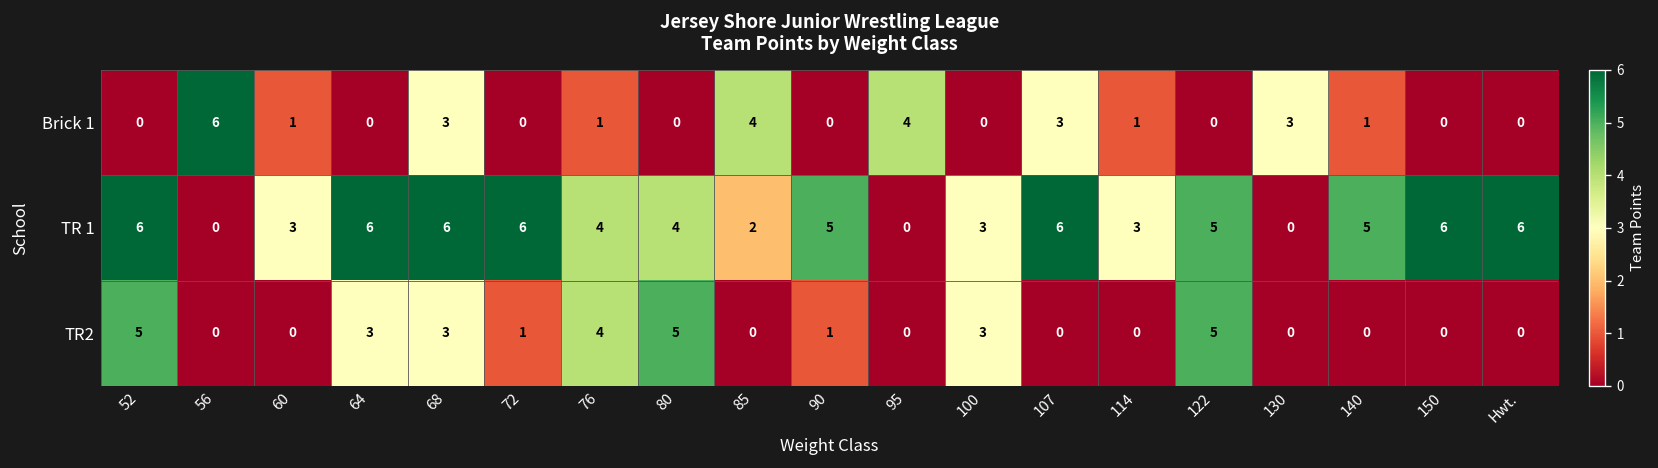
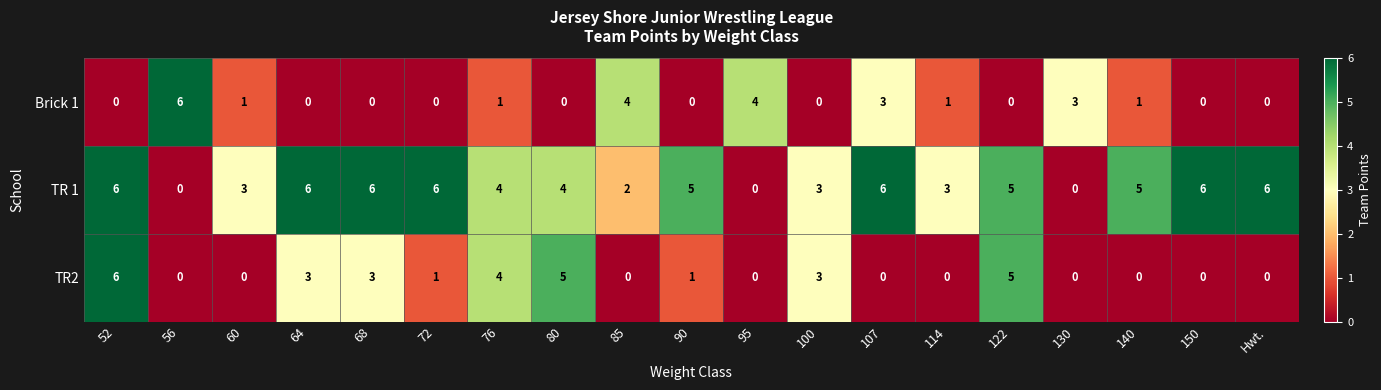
  {
    "Brick 1": {
      "52": 0,
      "56": 6,
      "60": 1,
      "64": 0,
-     "68": 3,
+     "68": 0,
      "72": 0,
      "76": 1,
      "80": 0,
      "85": 4,
      "90": 0,
      "95": 4,
      "100": 0,
      "107": 3,
      "114": 1,
      "122": 0,
      "130": 3,
      "140": 1,
      "150": 0,
      "Hwt.": 0
    },
    "TR 1": {
      "52": 6,
      "56": 0,
      "60": 3,
      "64": 6,
      "68": 6,
      "72": 6,
      "76": 4,
      "80": 4,
      "85": 2,
      "90": 5,
      "95": 0,
      "100": 3,
      "107": 6,
      "114": 3,
      "122": 5,
      "130": 0,
      "140": 5,
      "150": 6,
      "Hwt.": 6
    },
    "TR2": {
-     "52": 5,
+     "52": 6,
      "56": 0,
      "60": 0,
      "64": 3,
      "68": 3,
      "72": 1,
      "76": 4,
      "80": 5,
      "85": 0,
      "90": 1,
      "95": 0,
      "100": 3,
      "107": 0,
      "114": 0,
      "122": 5,
      "130": 0,
      "140": 0,
      "150": 0,
      "Hwt.": 0
    }
  }
